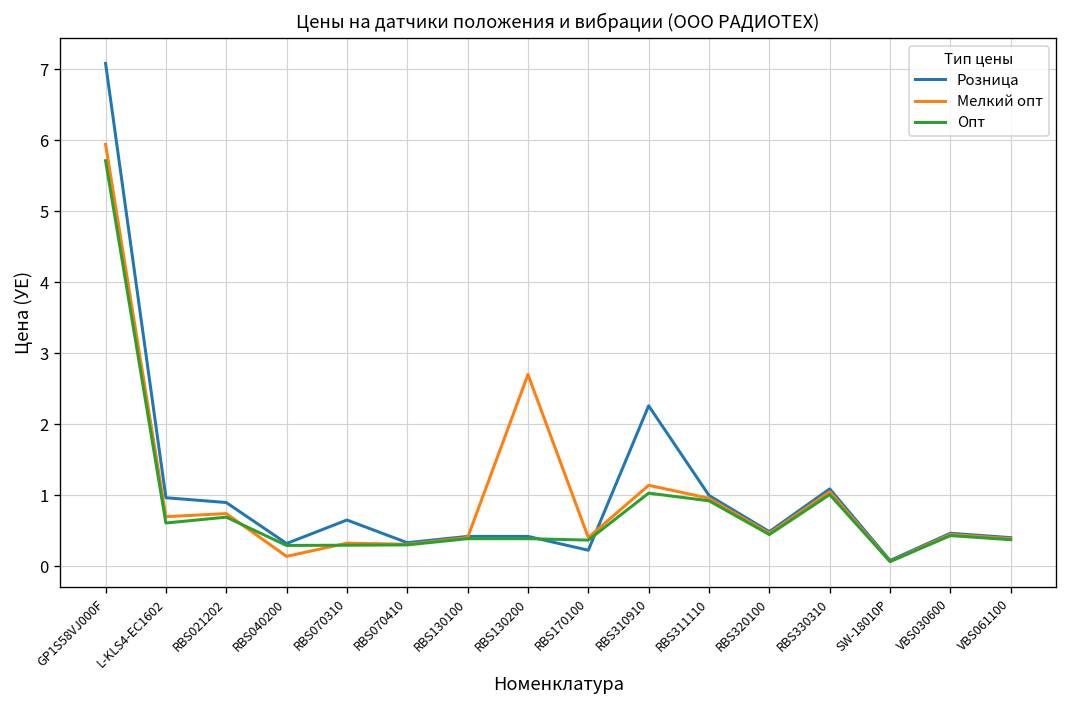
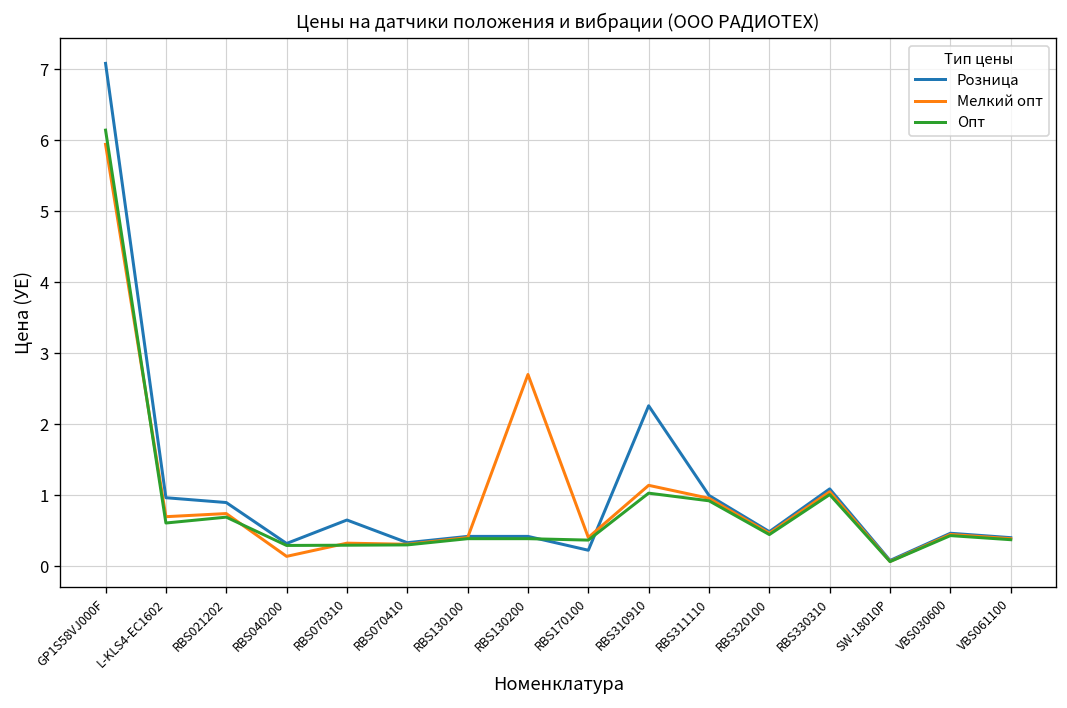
  {
    "Розница": {
      "GP1S58VJ000F": 7.1,
      "L-KLS4-EC1602": 1.0,
      "RBS021202": 0.9,
      "RBS070310": 0.7,
      "RBS170100": 0.2,
      "RBS310910": 2.3
    },
    "Мелкий опт": {
      "GP1S58VJ000F": 5.9,
      "L-KLS4-EC1602": 0.7,
      "RBS021202": 0.7,
      "RBS040200": 0.1,
      "RBS130200": 2.7,
      "RBS310910": 1.1
    },
    "Опт": {
-     "GP1S58VJ000F": 5.7,
+     "GP1S58VJ000F": 6.1,
      "L-KLS4-EC1602": 0.6,
      "RBS021202": 0.7,
      "RBS310910": 1.0
    }
  }
